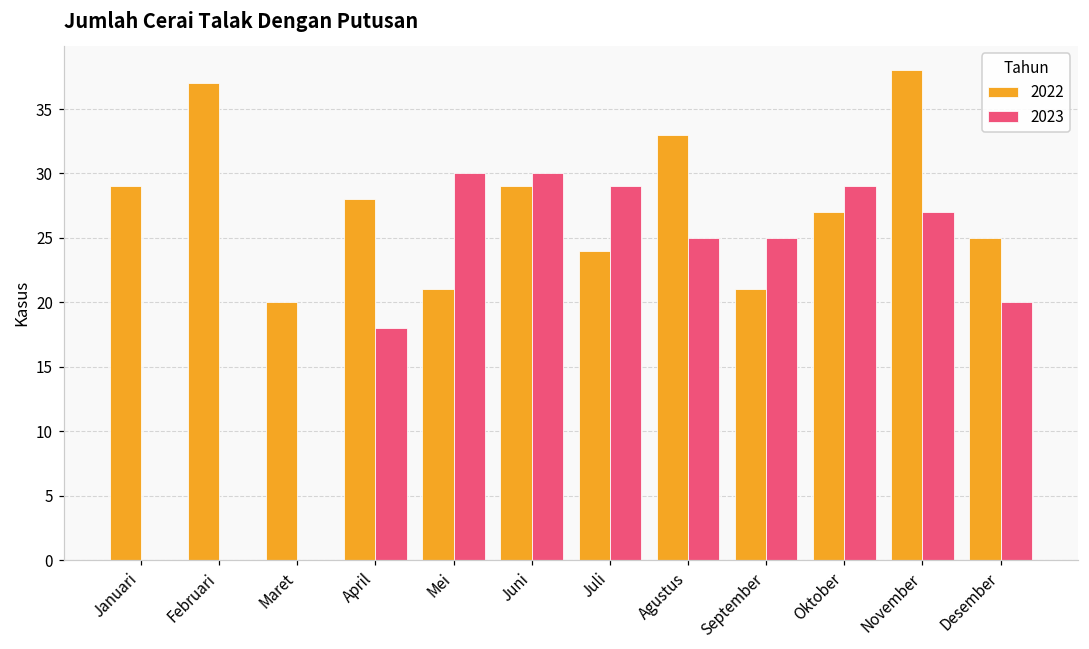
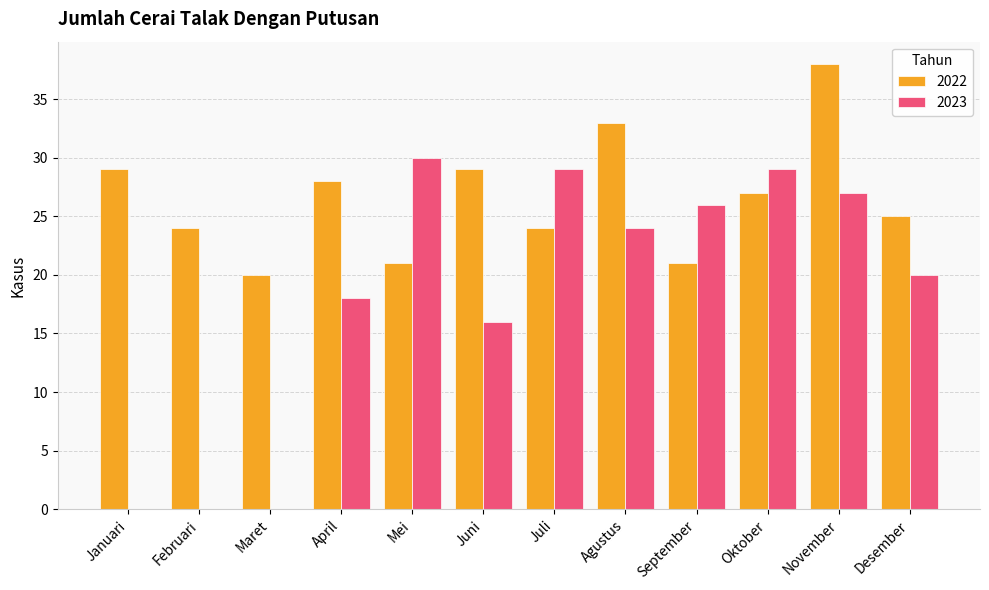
  {
    "2022": {
      "Januari": 29,
-     "Februari": 37,
+     "Februari": 24,
      "Maret": 20,
      "April": 28,
      "Mei": 21,
      "Juni": 29,
      "Juli": 24,
      "Agustus": 33,
      "September": 21,
      "Oktober": 27,
      "November": 38,
      "Desember": 25
    },
    "2023": {
      "Januari": 0,
      "Februari": 0,
      "Maret": 0,
      "April": 18,
      "Mei": 30,
-     "Juni": 30,
+     "Juni": 16,
      "Juli": 29,
-     "Agustus": 25,
-     "September": 25,
+     "Agustus": 24,
+     "September": 26,
      "Oktober": 29,
      "November": 27,
      "Desember": 20
    }
  }
